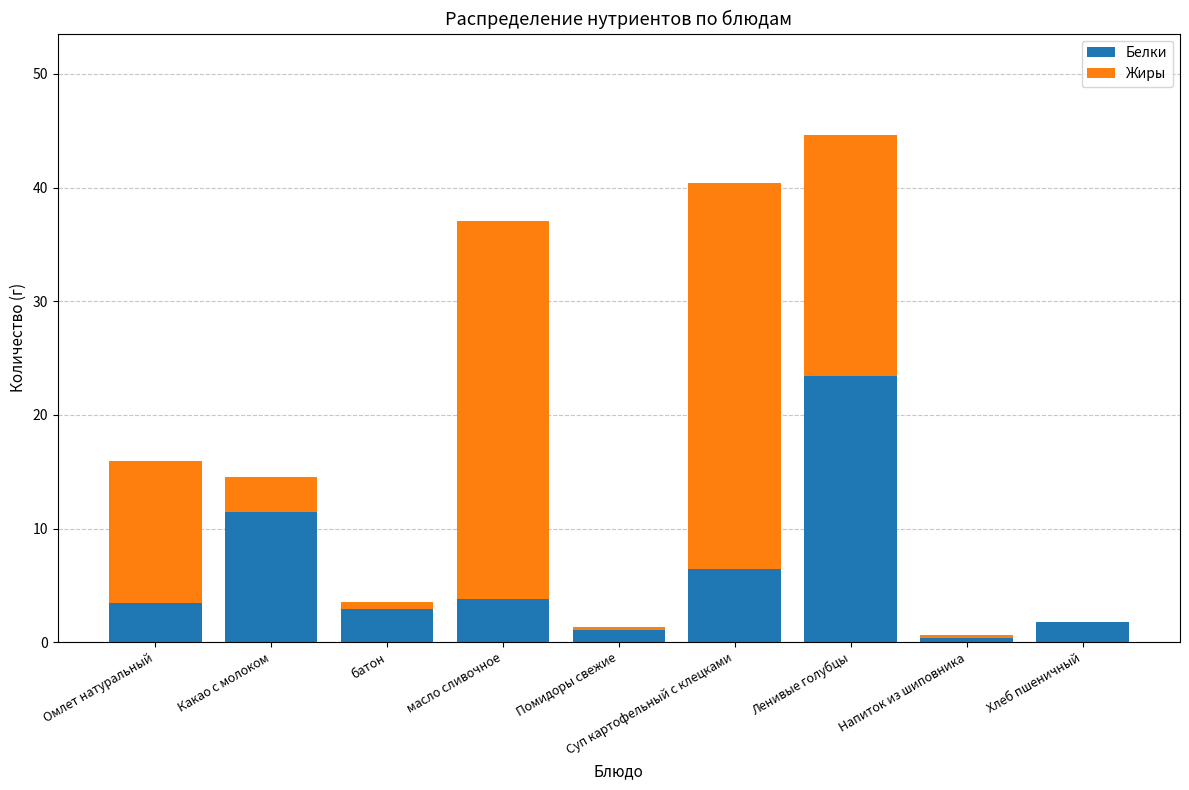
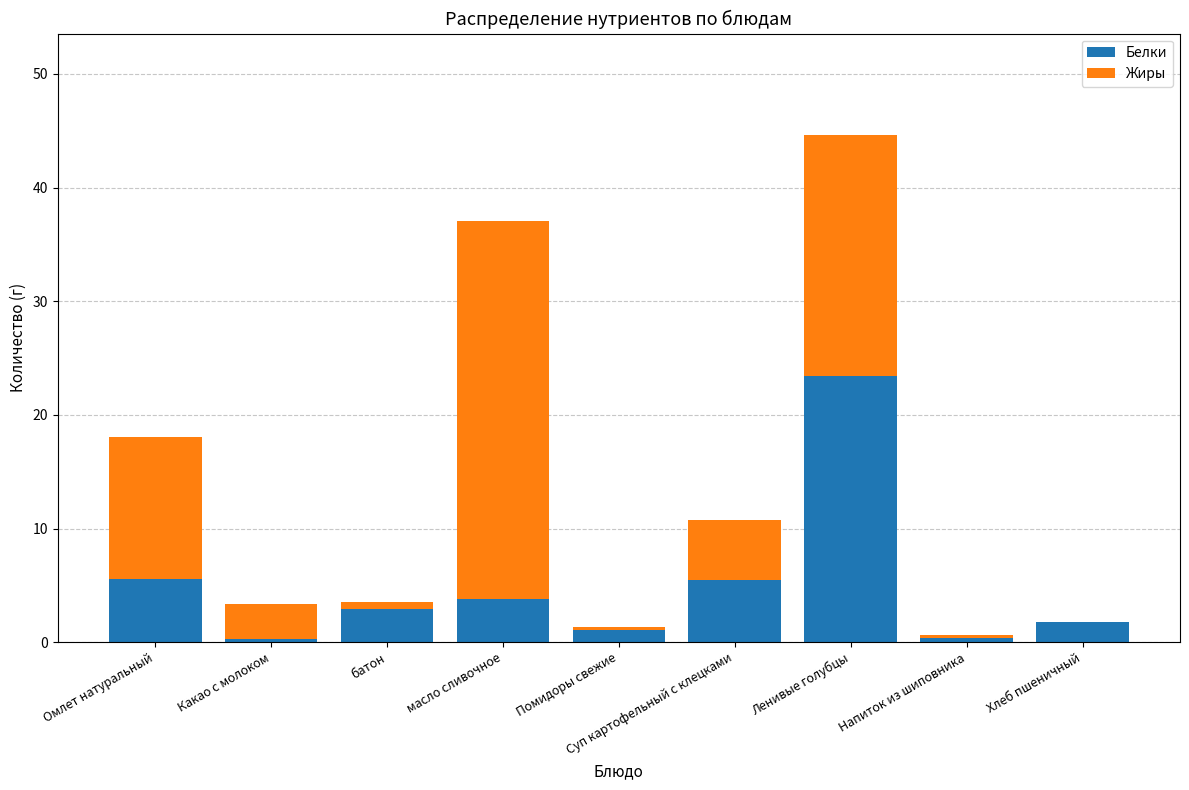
  {
    "Белки": {
-     "Омлет натуральный": 3.5,
-     "Какао с молоком": 11.4,
+     "Омлет натуральный": 5.6,
+     "Какао с молоком": 0.3,
      "батон": 2.9,
      "масло сливочное": 3.8,
      "Помидоры свежие": 1.1,
-     "Суп картофельный с клецками": 6.4,
+     "Суп картофельный с клецками": 5.5,
      "Ленивые голубцы": 23.4,
      "Напиток из шиповника": 0.4,
      "Хлеб пшеничный": 1.8
    },
    "Жиры": {
      "Омлет натуральный": 12.5,
      "Какао с молоком": 3.1,
      "батон": 0.6,
      "масло сливочное": 33.3,
-     "Суп картофельный с клецками": 34.0,
+     "Суп картофельный с клецками": 5.3,
      "Ленивые голубцы": 21.3,
      "Хлеб пшеничный": 0.0
    }
  }
